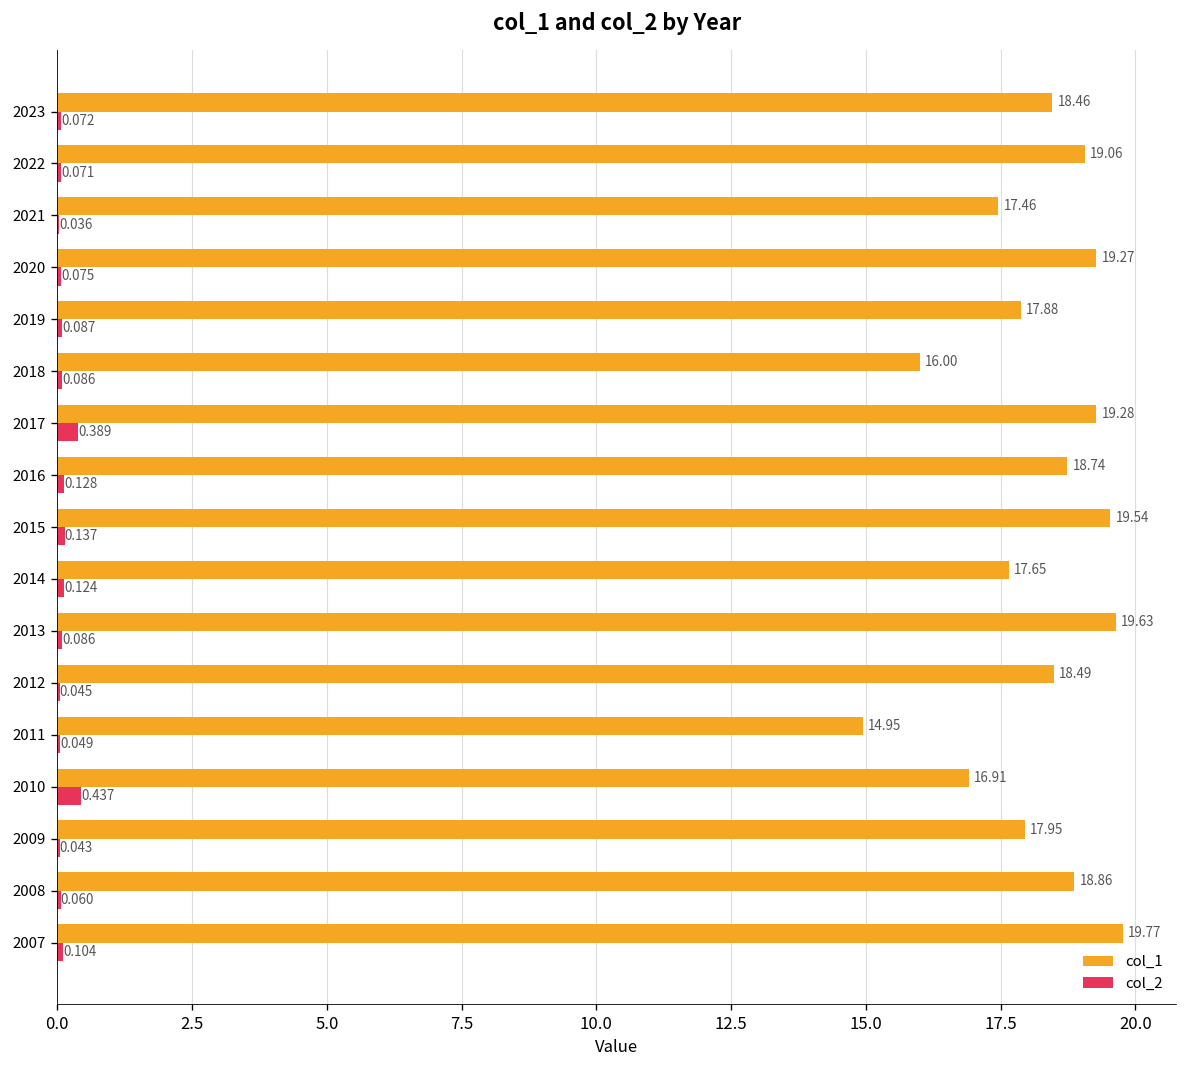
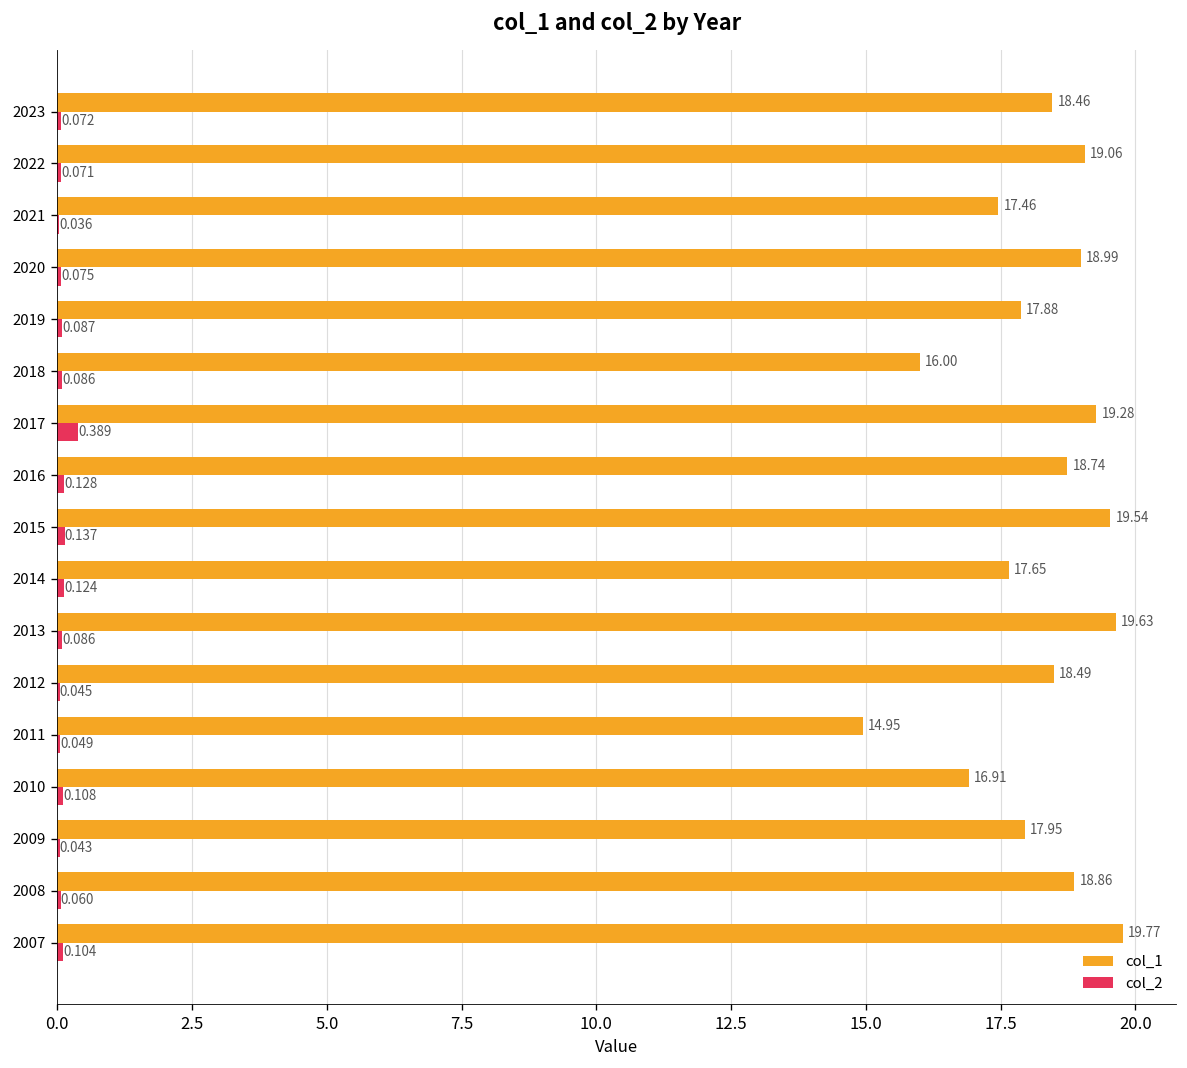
  {
    "col_1": {
      "2023": 18.46,
      "2022": 19.06,
      "2021": 17.46,
-     "2020": 19.27,
+     "2020": 18.99,
      "2019": 17.88,
      "2018": 16.00,
      "2017": 19.28,
      "2016": 18.74,
      "2015": 19.54,
      "2014": 17.65,
      "2013": 19.63,
      "2012": 18.49,
      "2011": 14.95,
      "2010": 16.91,
      "2009": 17.95,
      "2008": 18.86,
      "2007": 19.77
    },
    "col_2": {
      "2023": 0.072,
      "2022": 0.071,
      "2021": 0.036,
      "2020": 0.075,
      "2019": 0.087,
      "2018": 0.086,
      "2017": 0.389,
      "2016": 0.128,
      "2015": 0.137,
      "2014": 0.124,
      "2013": 0.086,
      "2012": 0.045,
      "2011": 0.049,
-     "2010": 0.437,
+     "2010": 0.108,
      "2009": 0.043,
      "2008": 0.060,
      "2007": 0.104
    }
  }
